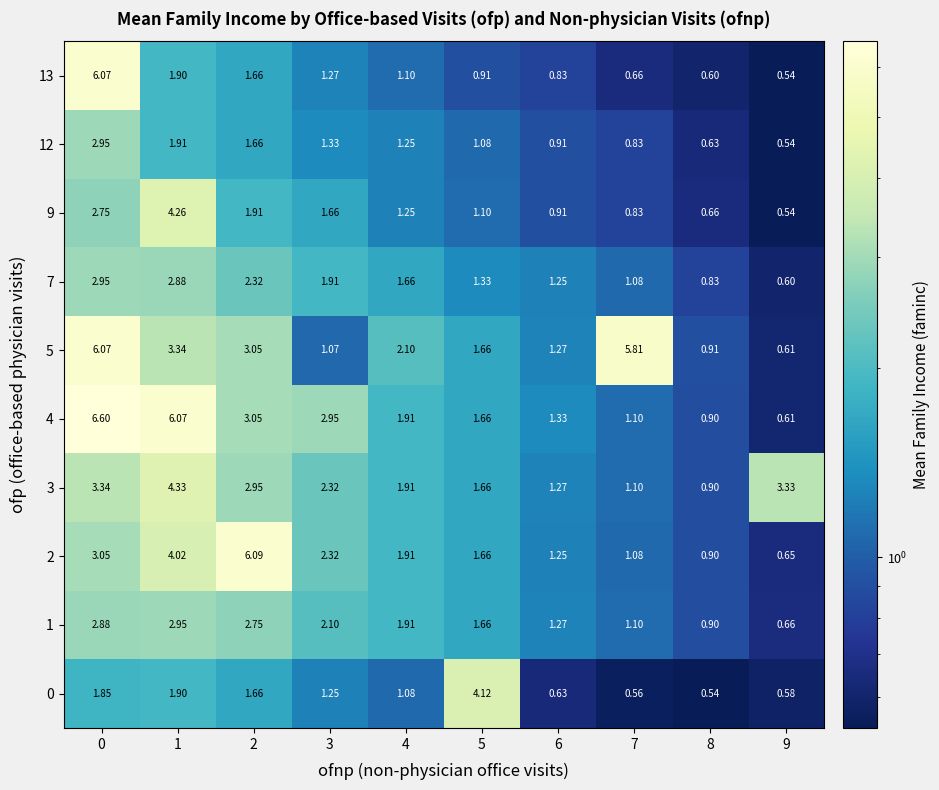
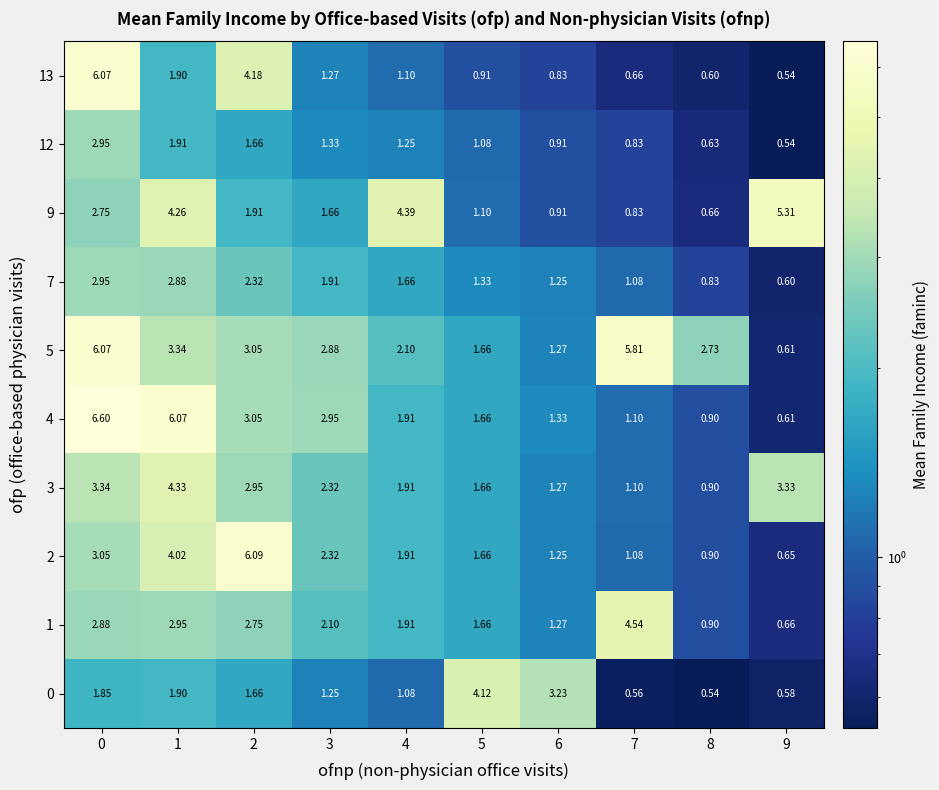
  {
    "13": {
      "0": 6.07,
      "1": 1.90,
-     "2": 1.66,
+     "2": 4.18,
      "3": 1.27,
      "4": 1.10,
      "5": 0.91,
      "6": 0.83,
      "7": 0.66,
      "8": 0.60,
      "9": 0.54
    },
    "12": {
      "0": 2.95,
      "1": 1.91,
      "2": 1.66,
      "3": 1.33,
      "4": 1.25,
      "5": 1.08,
      "6": 0.91,
      "7": 0.83,
      "8": 0.63,
      "9": 0.54
    },
    "9": {
      "0": 2.75,
      "1": 4.26,
      "2": 1.91,
      "3": 1.66,
-     "4": 1.25,
+     "4": 4.39,
      "5": 1.10,
      "6": 0.91,
      "7": 0.83,
      "8": 0.66,
-     "9": 0.54
+     "9": 5.31
    },
    "7": {
      "0": 2.95,
      "1": 2.88,
      "2": 2.32,
      "3": 1.91,
      "4": 1.66,
      "5": 1.33,
      "6": 1.25,
      "7": 1.08,
      "8": 0.83,
      "9": 0.60
    },
    "5": {
      "0": 6.07,
      "1": 3.34,
      "2": 3.05,
-     "3": 1.07,
+     "3": 2.88,
      "4": 2.10,
      "5": 1.66,
      "6": 1.27,
      "7": 5.81,
-     "8": 0.91,
+     "8": 2.73,
      "9": 0.61
    },
    "4": {
      "0": 6.60,
      "1": 6.07,
      "2": 3.05,
      "3": 2.95,
      "4": 1.91,
      "5": 1.66,
      "6": 1.33,
      "7": 1.10,
      "8": 0.90,
      "9": 0.61
    },
    "3": {
      "0": 3.34,
      "1": 4.33,
      "2": 2.95,
      "3": 2.32,
      "4": 1.91,
      "5": 1.66,
      "6": 1.27,
      "7": 1.10,
      "8": 0.90,
      "9": 3.33
    },
    "2": {
      "0": 3.05,
      "1": 4.02,
      "2": 6.09,
      "3": 2.32,
      "4": 1.91,
      "5": 1.66,
      "6": 1.25,
      "7": 1.08,
      "8": 0.90,
      "9": 0.65
    },
    "1": {
      "0": 2.88,
      "1": 2.95,
      "2": 2.75,
      "3": 2.10,
      "4": 1.91,
      "5": 1.66,
      "6": 1.27,
-     "7": 1.10,
+     "7": 4.54,
      "8": 0.90,
      "9": 0.66
    },
    "0": {
      "0": 1.85,
      "1": 1.90,
      "2": 1.66,
      "3": 1.25,
      "4": 1.08,
      "5": 4.12,
-     "6": 0.63,
+     "6": 3.23,
      "7": 0.56,
      "8": 0.54,
      "9": 0.58
    }
  }
